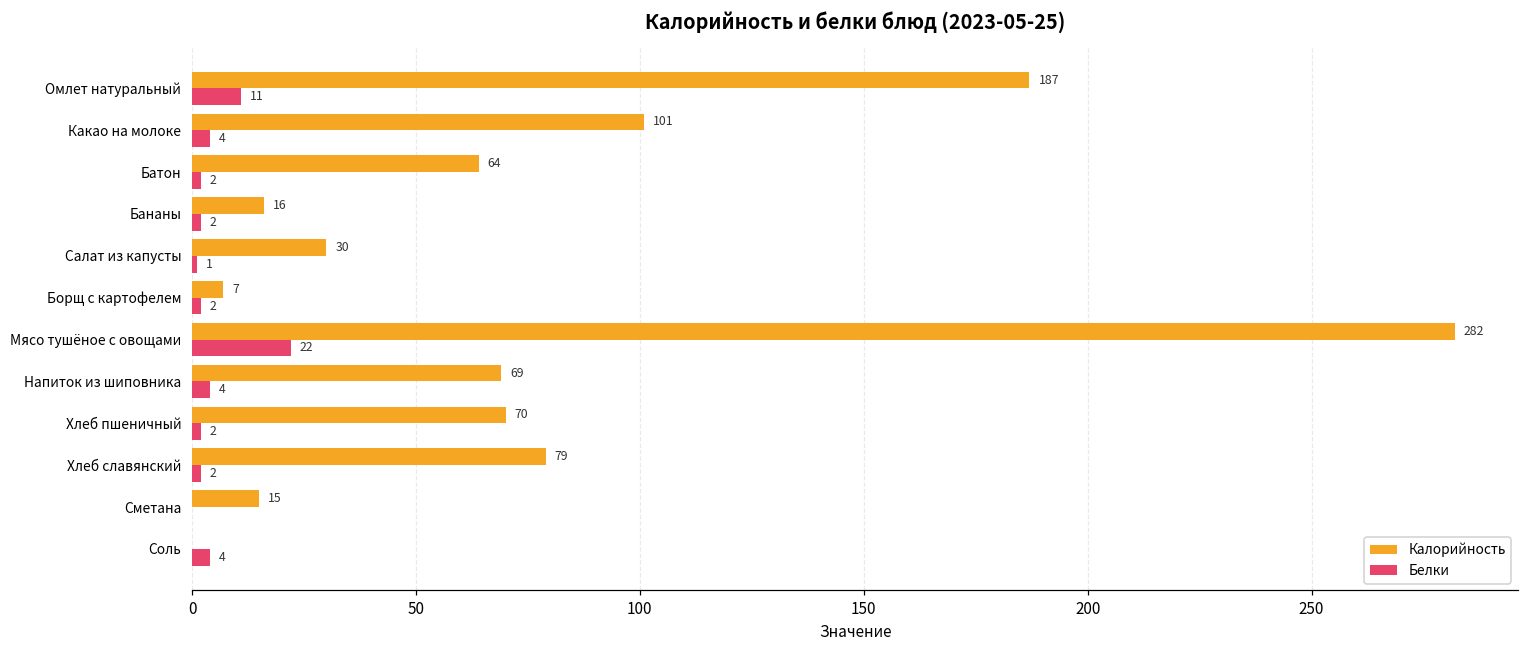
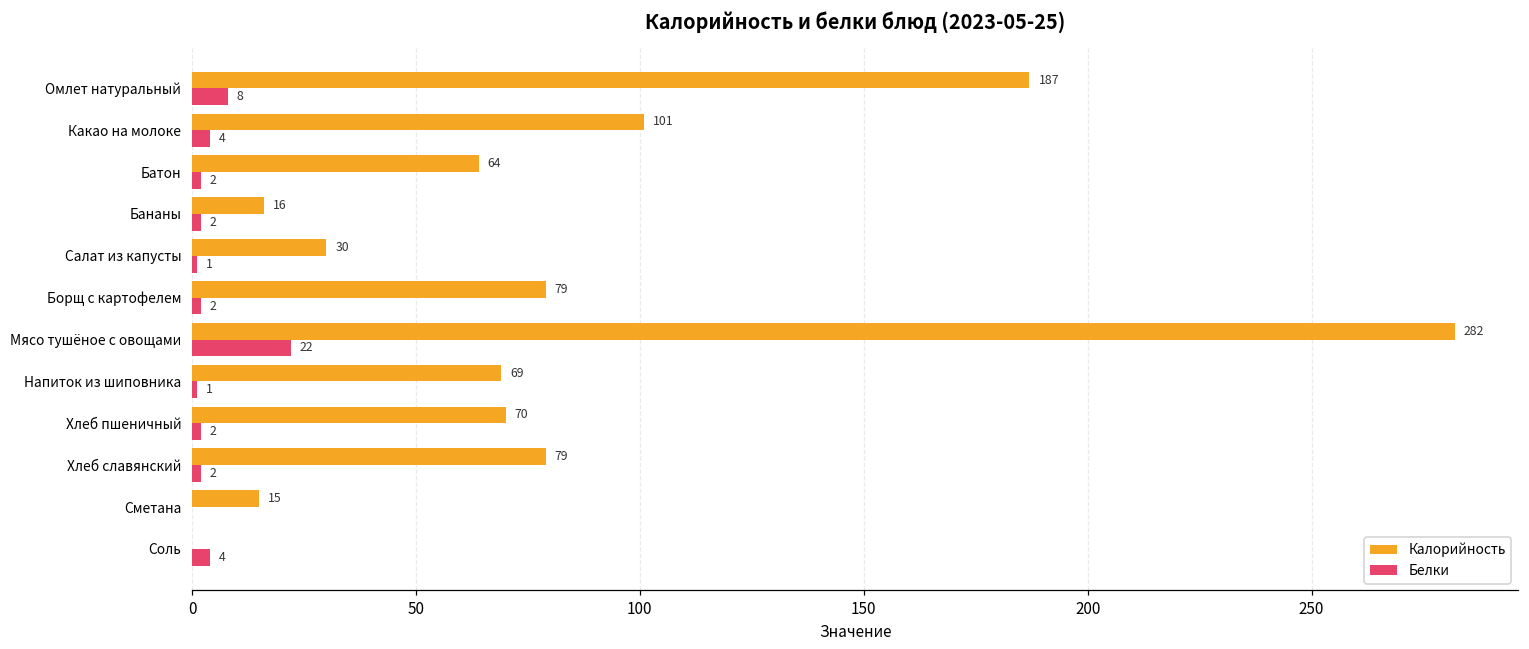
  {
    "Калорийность": {
      "Омлет натуральный": 187,
      "Какао на молоке": 101,
      "Батон": 64,
      "Бананы": 16,
      "Салат из капусты": 30,
-     "Борщ с картофелем": 7,
+     "Борщ с картофелем": 79,
      "Мясо тушёное с овощами": 282,
      "Напиток из шиповника": 69,
      "Хлеб пшеничный": 70,
      "Хлеб славянский": 79,
      "Сметана": 15
    },
    "Белки": {
-     "Омлет натуральный": 11,
+     "Омлет натуральный": 8,
      "Какао на молоке": 4,
      "Батон": 2,
      "Бананы": 2,
      "Салат из капусты": 1,
      "Борщ с картофелем": 2,
      "Мясо тушёное с овощами": 22,
-     "Напиток из шиповника": 4,
+     "Напиток из шиповника": 1,
      "Хлеб пшеничный": 2,
      "Хлеб славянский": 2,
      "Соль": 4
    }
  }
